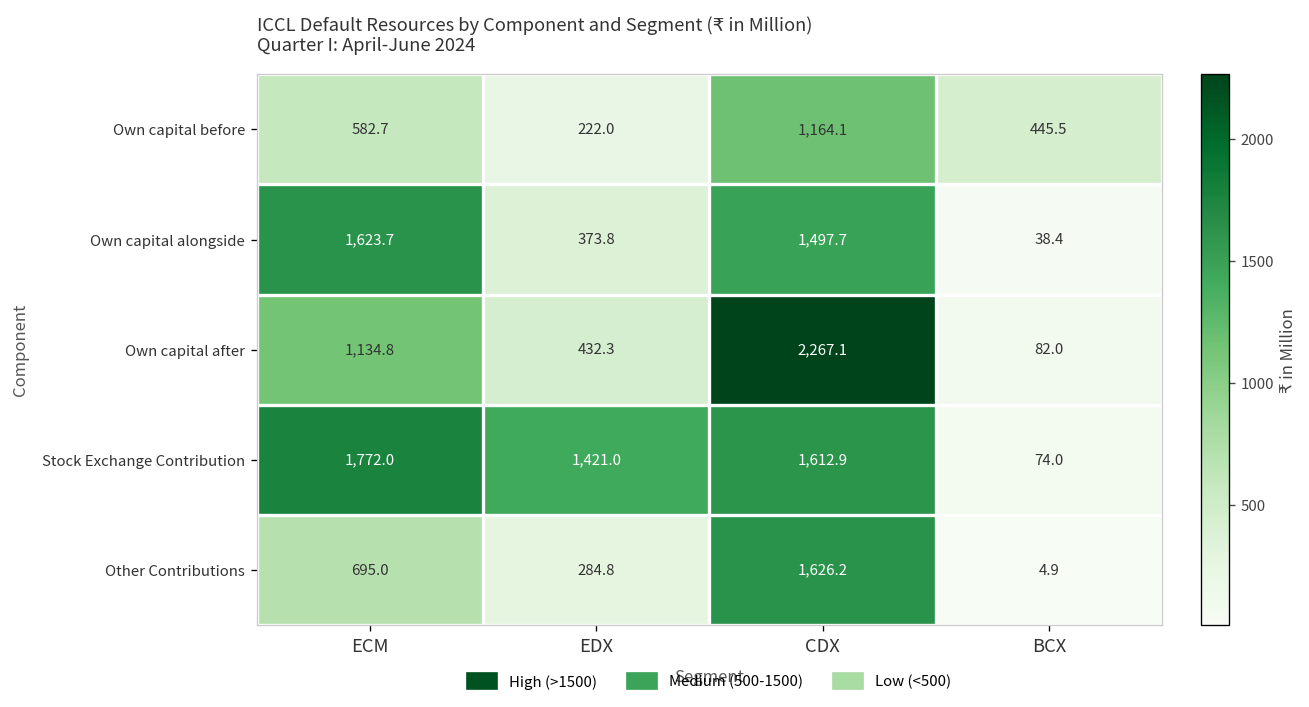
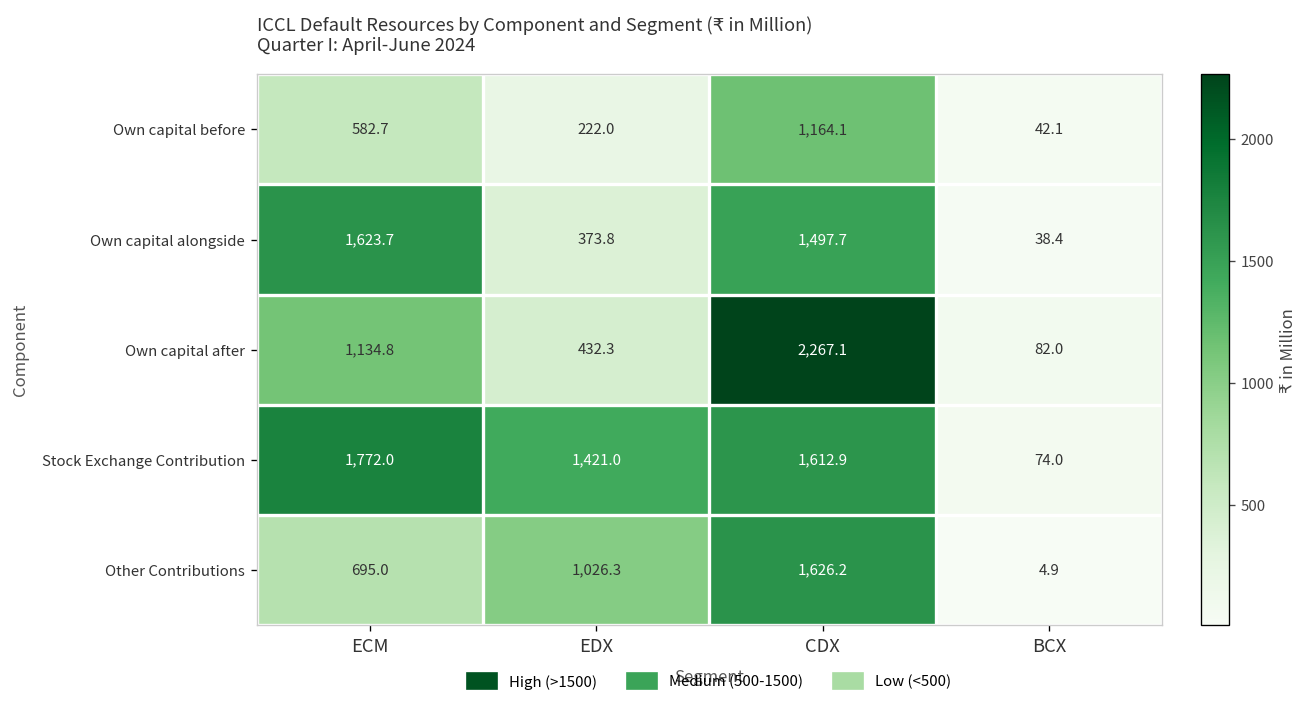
  {
    "Own capital before": {
      "ECM": "582.7",
      "EDX": "222.0",
      "CDX": "1,164.1",
-     "BCX": "445.5"
+     "BCX": "42.1"
    },
    "Own capital alongside": {
      "ECM": "1,623.7",
      "EDX": "373.8",
      "CDX": "1,497.7",
      "BCX": "38.4"
    },
    "Own capital after": {
      "ECM": "1,134.8",
      "EDX": "432.3",
      "CDX": "2,267.1",
      "BCX": "82.0"
    },
    "Stock Exchange Contribution": {
      "ECM": "1,772.0",
      "EDX": "1,421.0",
      "CDX": "1,612.9",
      "BCX": "74.0"
    },
    "Other Contributions": {
      "ECM": "695.0",
-     "EDX": "284.8",
+     "EDX": "1,026.3",
      "CDX": "1,626.2",
      "BCX": "4.9"
    }
  }
